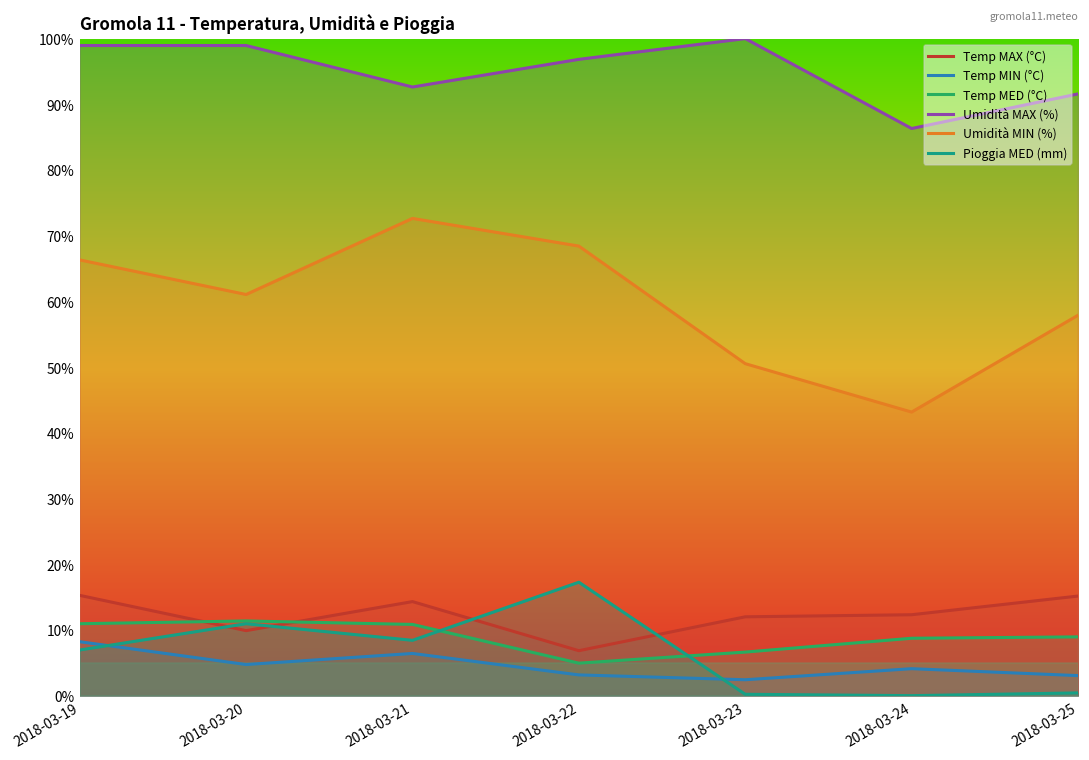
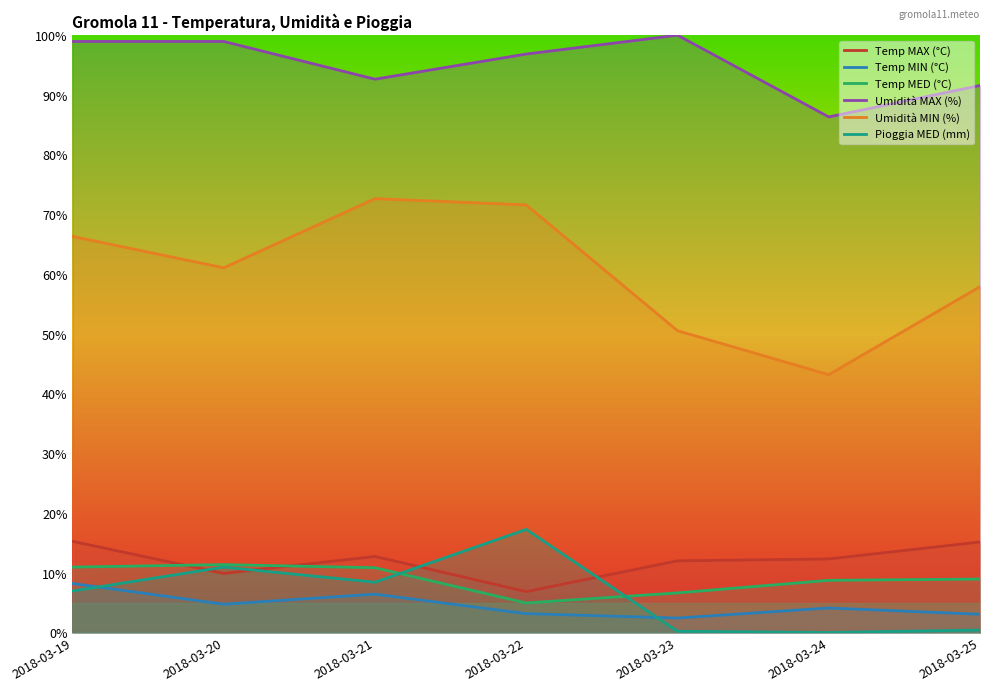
  {
    "Temp MAX (°C)": {
      "2018-03-19": "15%",
      "2018-03-20": "10%",
-     "2018-03-21": "14%",
+     "2018-03-21": "13%",
      "2018-03-22": "7%",
      "2018-03-23": "12%",
      "2018-03-24": "12%",
      "2018-03-25": "15%"
    },
    "Temp MIN (°C)": {
      "2018-03-19": "8%",
      "2018-03-21": "6%"
    },
    "Umidità MAX (%)": {
      "2018-03-19": "99%",
      "2018-03-20": "99%",
      "2018-03-21": "93%",
      "2018-03-22": "97%",
      "2018-03-23": "100%",
      "2018-03-24": "86%",
      "2018-03-25": "92%"
    },
    "Umidità MIN (%)": {
      "2018-03-19": "66%",
      "2018-03-20": "61%",
      "2018-03-21": "73%",
-     "2018-03-22": "68%",
+     "2018-03-22": "72%",
      "2018-03-23": "51%",
      "2018-03-24": "43%",
      "2018-03-25": "58%"
    }
  }
